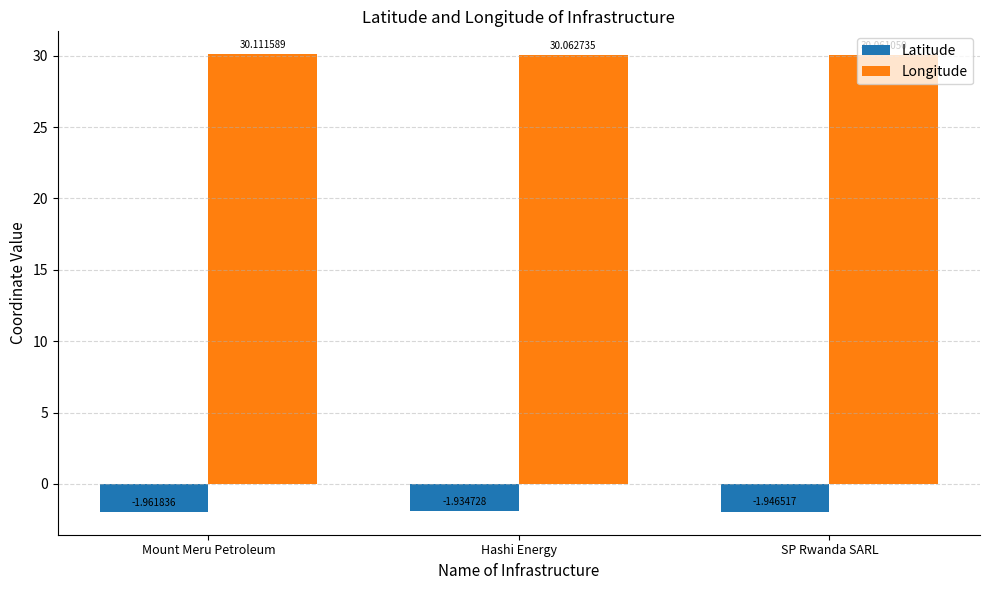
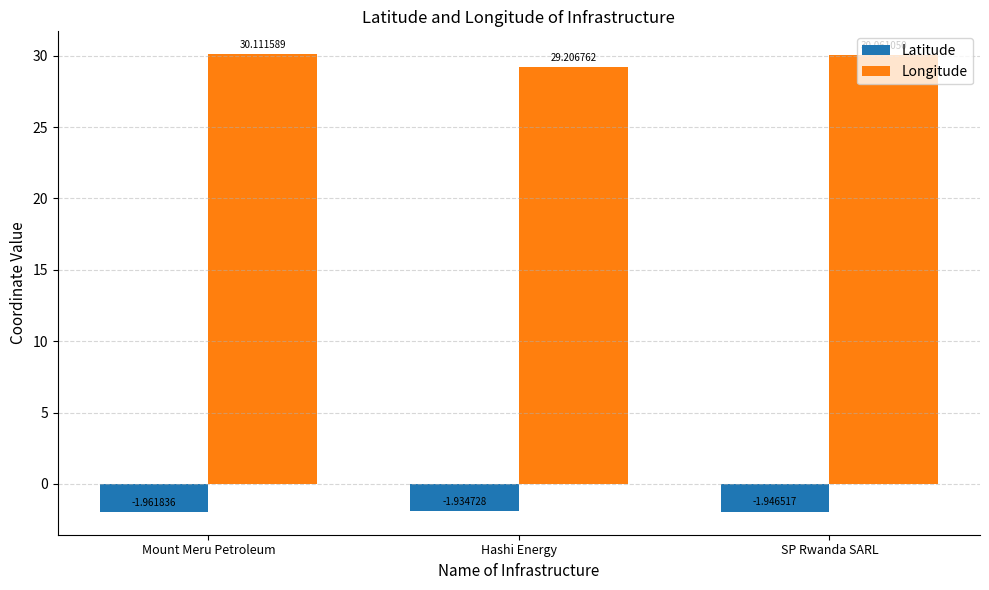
  {
    "Latitude": {
      "Mount Meru Petroleum": -1.961836,
      "Hashi Energy": -1.934728,
      "SP Rwanda SARL": -1.946517
    },
    "Longitude": {
      "Mount Meru Petroleum": 30.111589,
-     "Hashi Energy": 30.062735
+     "Hashi Energy": 29.206762
    }
  }
